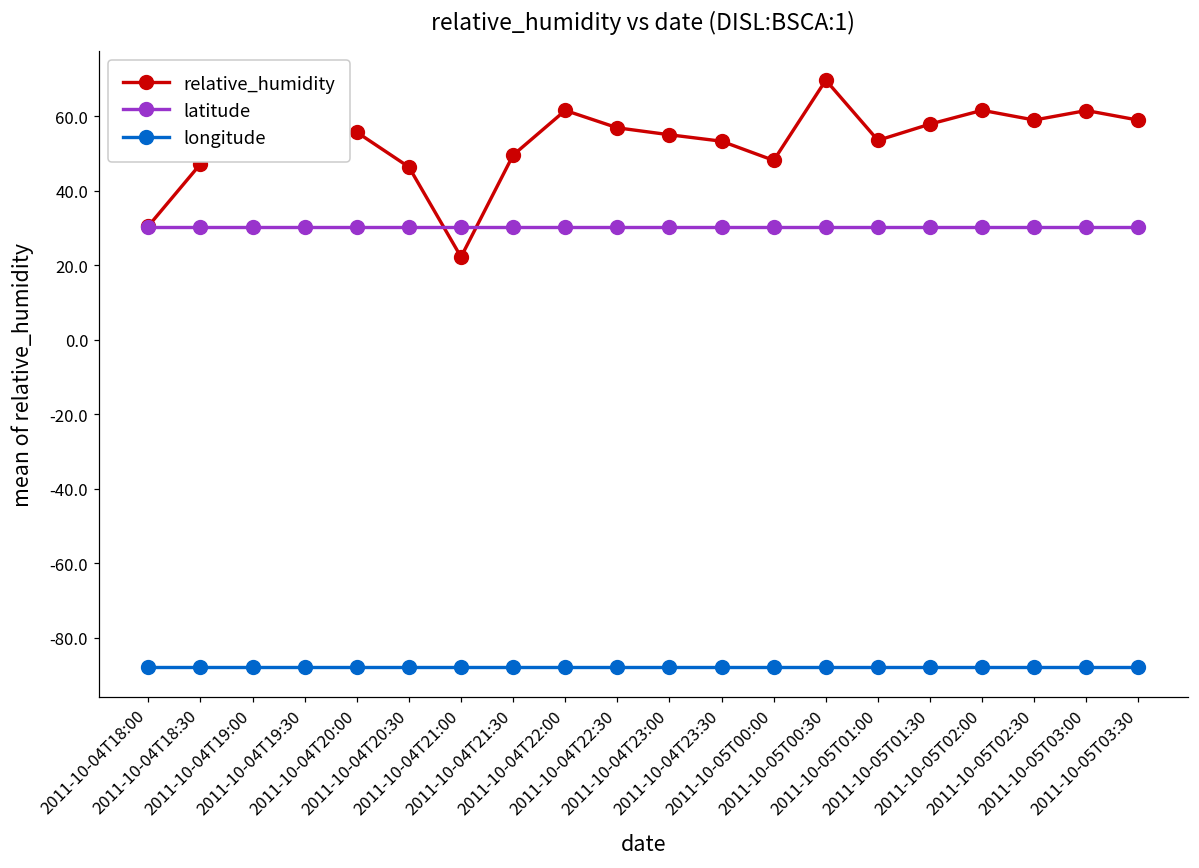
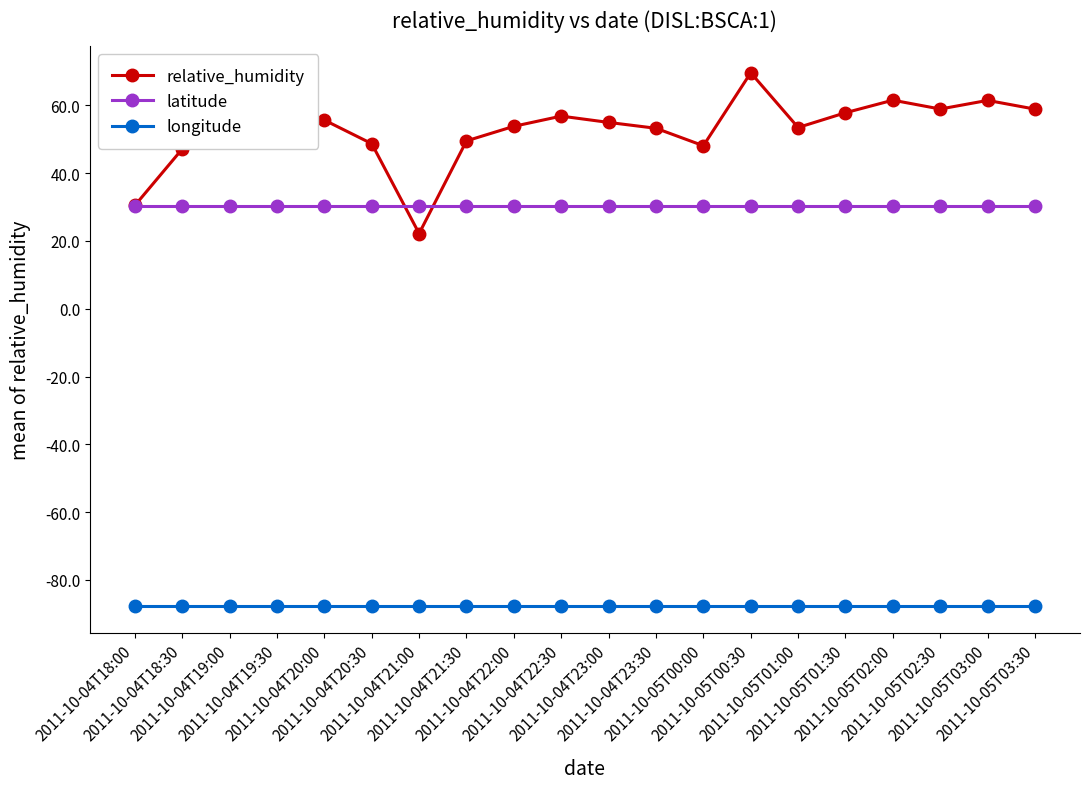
  {
    "relative_humidity": {
      "2011-10-04T18:30": 47,
      "2011-10-04T20:00": 56,
-     "2011-10-04T20:30": 46,
+     "2011-10-04T20:30": 49,
      "2011-10-04T21:00": 22,
      "2011-10-04T21:30": 50,
-     "2011-10-04T22:00": 62,
+     "2011-10-04T22:00": 54,
      "2011-10-04T22:30": 57,
      "2011-10-04T23:00": 55,
      "2011-10-04T23:30": 53,
      "2011-10-05T00:00": 48,
      "2011-10-05T00:30": 70,
      "2011-10-05T01:00": 53,
      "2011-10-05T01:30": 58,
      "2011-10-05T02:00": 62,
      "2011-10-05T02:30": 59,
      "2011-10-05T03:00": 61,
      "2011-10-05T03:30": 59
    },
    "latitude": {
      "2011-10-04T18:30": 30,
      "2011-10-04T19:00": 30,
      "2011-10-04T19:30": 30,
      "2011-10-04T20:00": 30,
      "2011-10-04T20:30": 30,
      "2011-10-04T21:00": 30,
      "2011-10-04T21:30": 30,
      "2011-10-04T22:00": 30,
      "2011-10-04T22:30": 30,
      "2011-10-04T23:00": 30,
      "2011-10-04T23:30": 30,
      "2011-10-05T00:00": 30,
      "2011-10-05T00:30": 30,
      "2011-10-05T01:00": 30,
      "2011-10-05T01:30": 30,
      "2011-10-05T02:00": 30,
      "2011-10-05T02:30": 30,
      "2011-10-05T03:00": 30,
      "2011-10-05T03:30": 30
    },
    "longitude": {
      "2011-10-04T18:00": -88,
      "2011-10-04T18:30": -88,
      "2011-10-04T19:00": -88,
      "2011-10-04T19:30": -88,
      "2011-10-04T20:00": -88,
      "2011-10-04T20:30": -88,
      "2011-10-04T21:00": -88,
      "2011-10-04T21:30": -88,
      "2011-10-04T22:00": -88,
      "2011-10-04T22:30": -88,
      "2011-10-04T23:00": -88,
      "2011-10-04T23:30": -88,
      "2011-10-05T00:00": -88,
      "2011-10-05T00:30": -88,
      "2011-10-05T01:00": -88,
      "2011-10-05T01:30": -88,
      "2011-10-05T02:00": -88,
      "2011-10-05T02:30": -88,
      "2011-10-05T03:00": -88,
      "2011-10-05T03:30": -88
    }
  }
